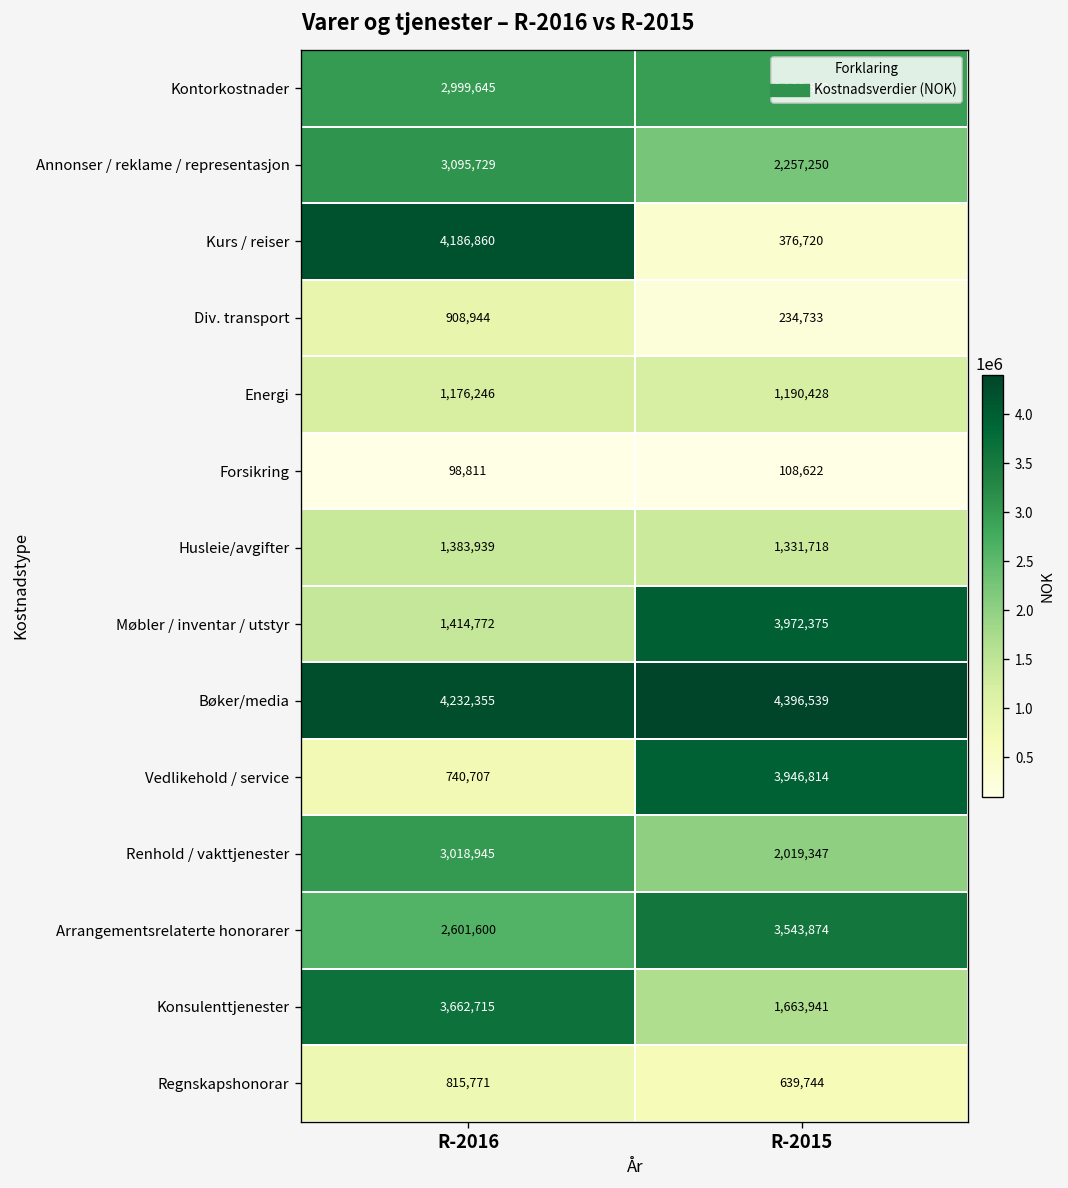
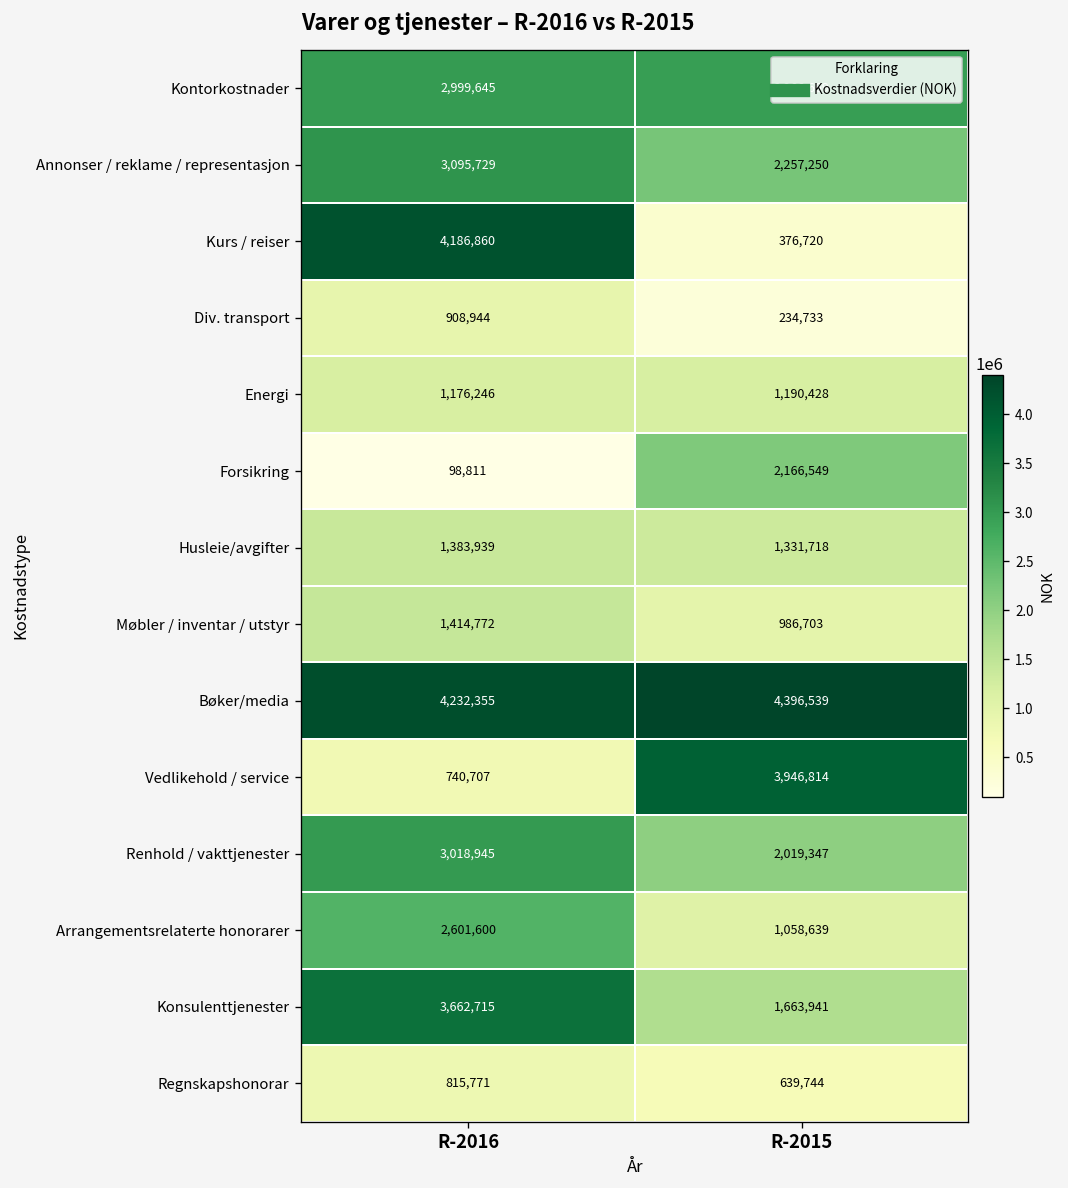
  {
    "Kontorkostnader": {
      "R-2016": "2,999,645"
    },
    "Annonser / reklame / representasjon": {
      "R-2016": "3,095,729",
      "R-2015": "2,257,250"
    },
    "Kurs / reiser": {
      "R-2016": "4,186,860",
      "R-2015": "376,720"
    },
    "Div. transport": {
      "R-2016": "908,944",
      "R-2015": "234,733"
    },
    "Energi": {
      "R-2016": "1,176,246",
      "R-2015": "1,190,428"
    },
    "Forsikring": {
      "R-2016": "98,811",
-     "R-2015": "108,622"
+     "R-2015": "2,166,549"
    },
    "Husleie/avgifter": {
      "R-2016": "1,383,939",
      "R-2015": "1,331,718"
    },
    "Møbler / inventar / utstyr": {
      "R-2016": "1,414,772",
-     "R-2015": "3,972,375"
+     "R-2015": "986,703"
    },
    "Bøker/media": {
      "R-2016": "4,232,355",
      "R-2015": "4,396,539"
    },
    "Vedlikehold / service": {
      "R-2016": "740,707",
      "R-2015": "3,946,814"
    },
    "Renhold / vakttjenester": {
      "R-2016": "3,018,945",
      "R-2015": "2,019,347"
    },
    "Arrangementsrelaterte honorarer": {
      "R-2016": "2,601,600",
-     "R-2015": "3,543,874"
+     "R-2015": "1,058,639"
    },
    "Konsulenttjenester": {
      "R-2016": "3,662,715",
      "R-2015": "1,663,941"
    },
    "Regnskapshonorar": {
      "R-2016": "815,771",
      "R-2015": "639,744"
    }
  }
